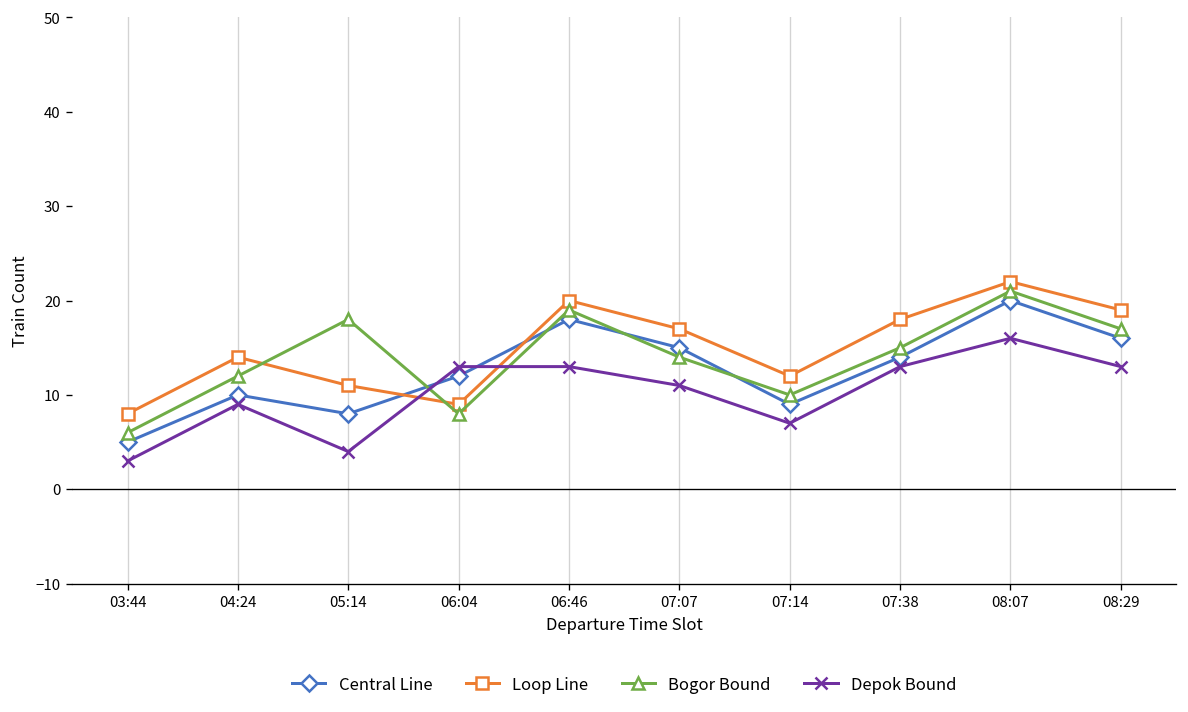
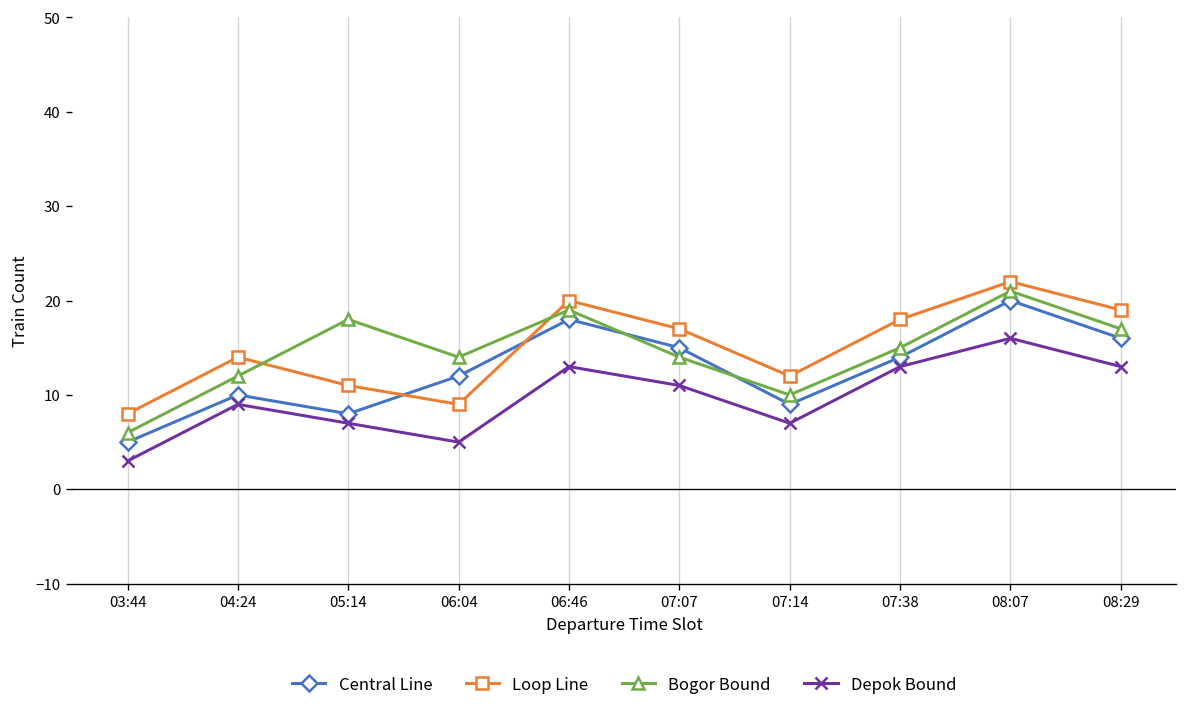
  {
    "Central Line": {
      "03:44": 5,
      "04:24": 10,
      "05:14": 8,
      "06:04": 12,
      "06:46": 18,
      "07:07": 15,
      "07:14": 9,
      "07:38": 14,
      "08:07": 20,
      "08:29": 16
    },
    "Loop Line": {
      "03:44": 8,
      "04:24": 14,
      "05:14": 11,
      "06:04": 9,
      "06:46": 20,
      "07:07": 17,
      "07:14": 12,
      "07:38": 18,
      "08:07": 22,
      "08:29": 19
    },
    "Bogor Bound": {
      "03:44": 6,
      "04:24": 12,
      "05:14": 18,
-     "06:04": 8,
+     "06:04": 14,
      "06:46": 19,
      "07:07": 14,
      "07:14": 10,
      "07:38": 15,
      "08:07": 21,
      "08:29": 17
    },
    "Depok Bound": {
      "03:44": 3,
      "04:24": 9,
-     "05:14": 4,
-     "06:04": 13,
+     "05:14": 7,
+     "06:04": 5,
      "06:46": 13,
      "07:07": 11,
      "07:14": 7,
      "07:38": 13,
      "08:07": 16,
      "08:29": 13
    }
  }
